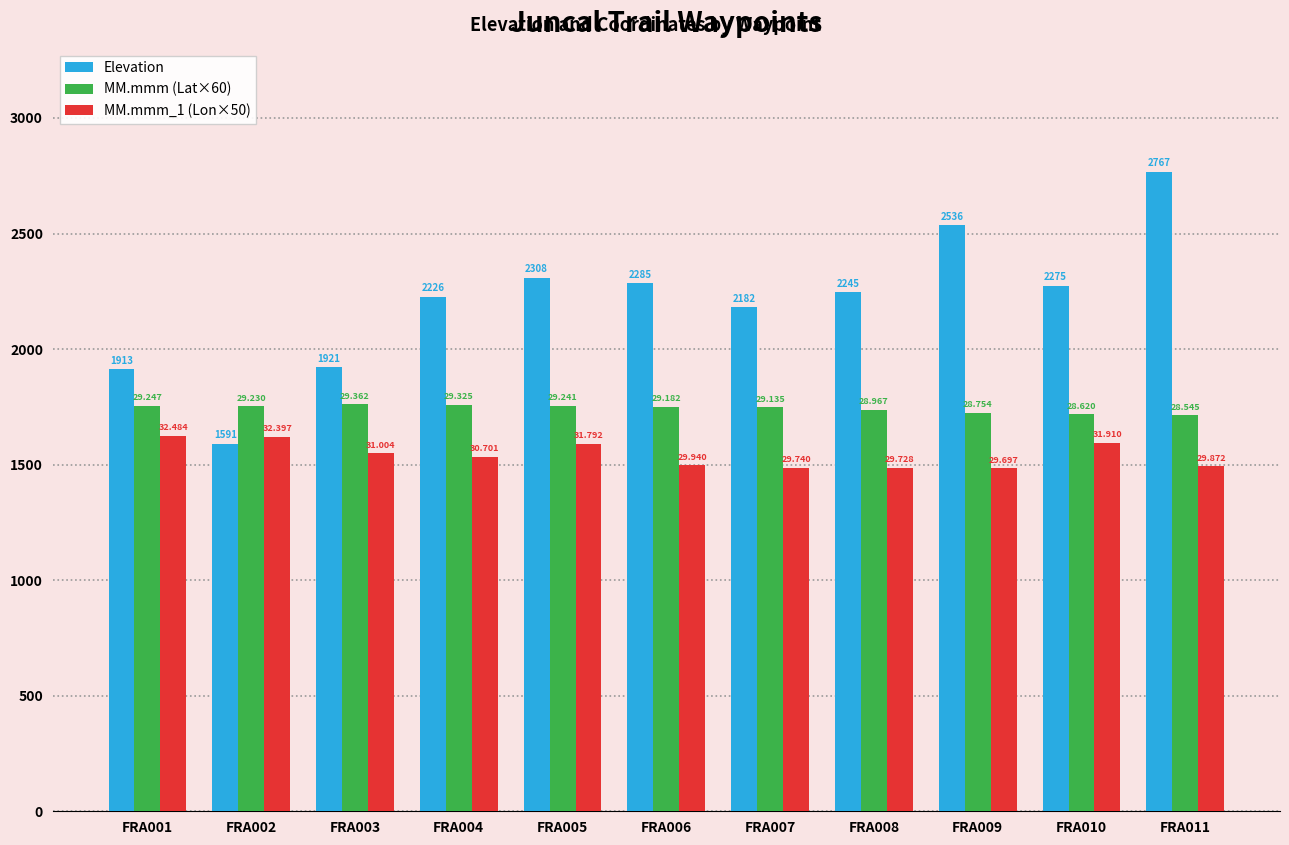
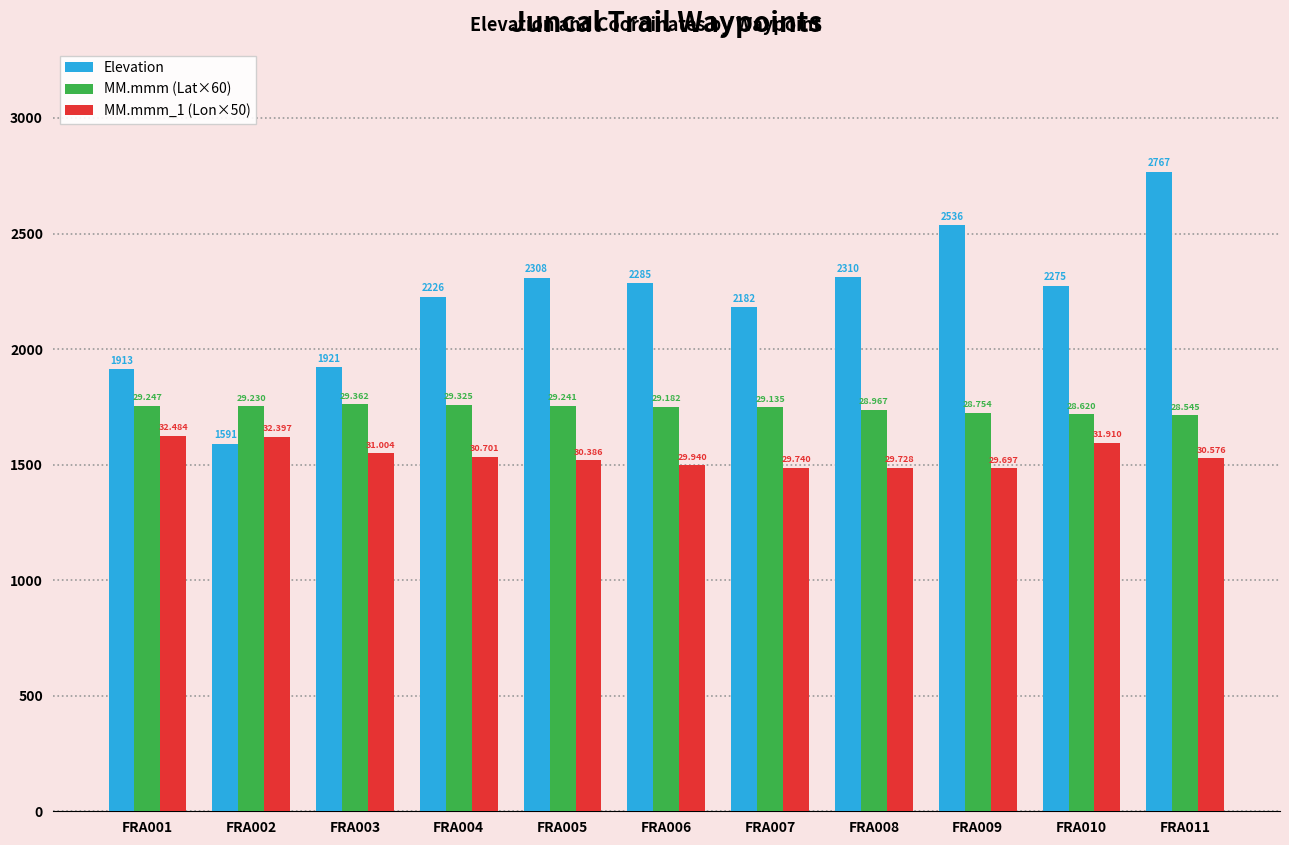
  {
    "Elevation": {
      "FRA001": 1913,
      "FRA002": 1591,
      "FRA003": 1921,
      "FRA004": 2226,
      "FRA005": 2308,
      "FRA006": 2285,
      "FRA007": 2182,
-     "FRA008": 2245,
+     "FRA008": 2310,
      "FRA009": 2536,
      "FRA010": 2275,
      "FRA011": 2767
    },
    "MM.mmm_1 (Lon×50)": {
-     "FRA005": 31.792,
-     "FRA011": 29.872
+     "FRA005": 30.386,
+     "FRA011": 30.576
    }
  }
